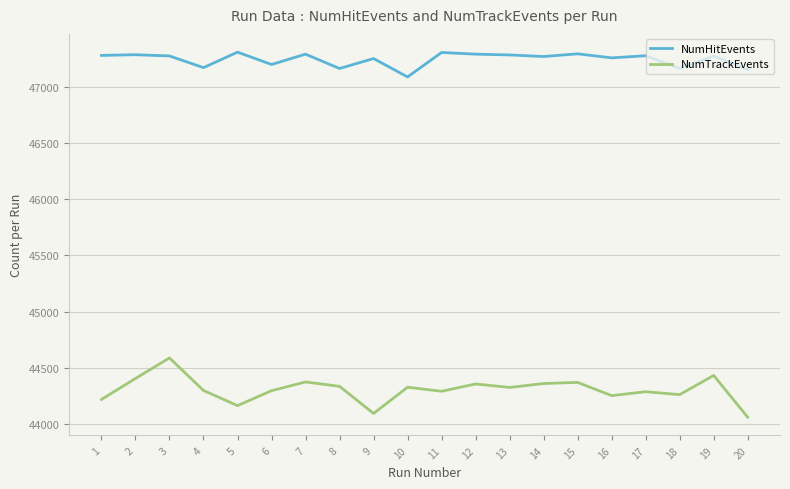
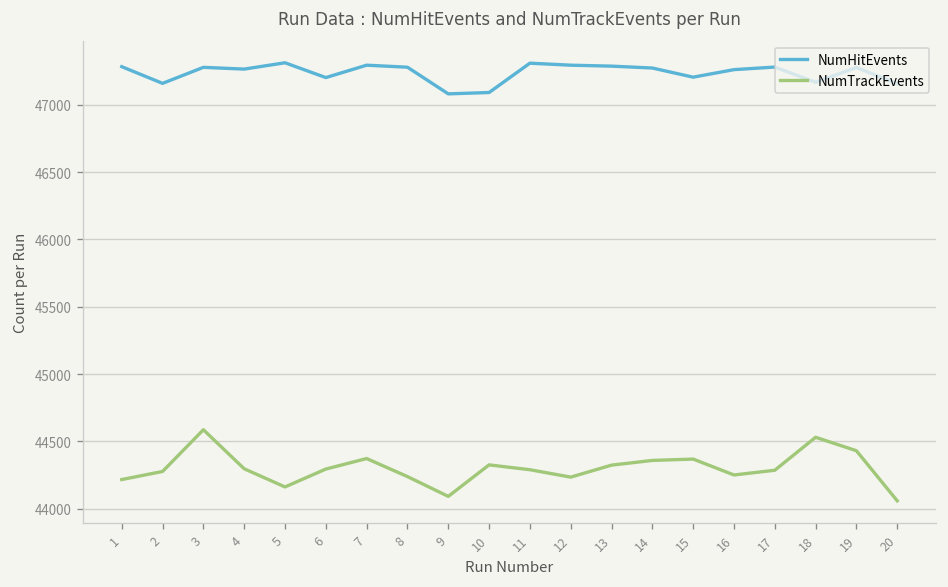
  {
    "NumHitEvents": {
      "1": 47280,
-     "2": 47290,
+     "2": 47160,
      "3": 47280,
-     "4": 47170,
+     "4": 47270,
      "5": 47310,
      "6": 47200,
      "7": 47290,
-     "8": 47170,
-     "9": 47260,
+     "8": 47280,
+     "9": 47080,
      "10": 47090,
      "11": 47310,
      "12": 47290,
      "13": 47290,
      "14": 47270,
-     "15": 47300,
+     "15": 47210,
      "16": 47260,
      "17": 47280
    },
    "NumTrackEvents": {
      "1": 44220,
-     "2": 44400,
+     "2": 44280,
      "3": 44590,
      "4": 44300,
      "5": 44160,
      "6": 44290,
      "7": 44370,
-     "8": 44330,
+     "8": 44240,
      "9": 44090,
      "10": 44330,
      "11": 44290,
-     "12": 44350,
+     "12": 44230,
      "13": 44320,
      "14": 44360,
      "15": 44370,
      "16": 44250,
      "17": 44290,
-     "18": 44260,
+     "18": 44530,
      "19": 44430,
      "20": 44060
    }
  }
